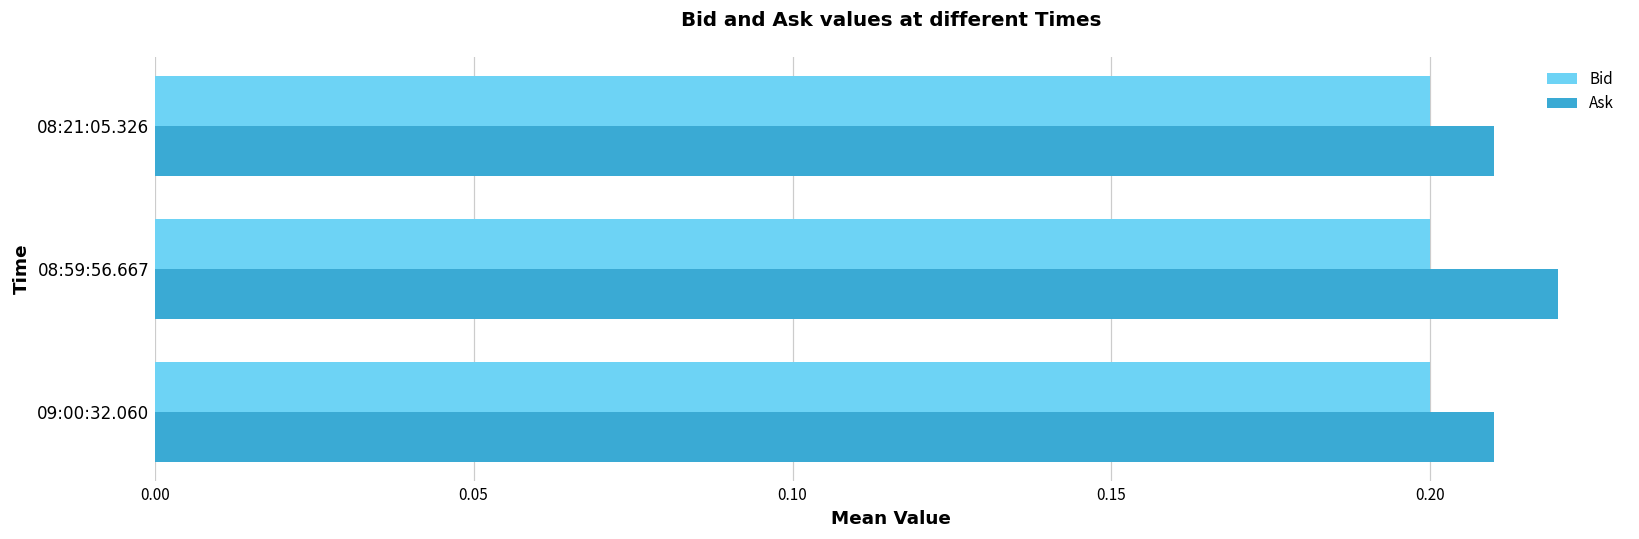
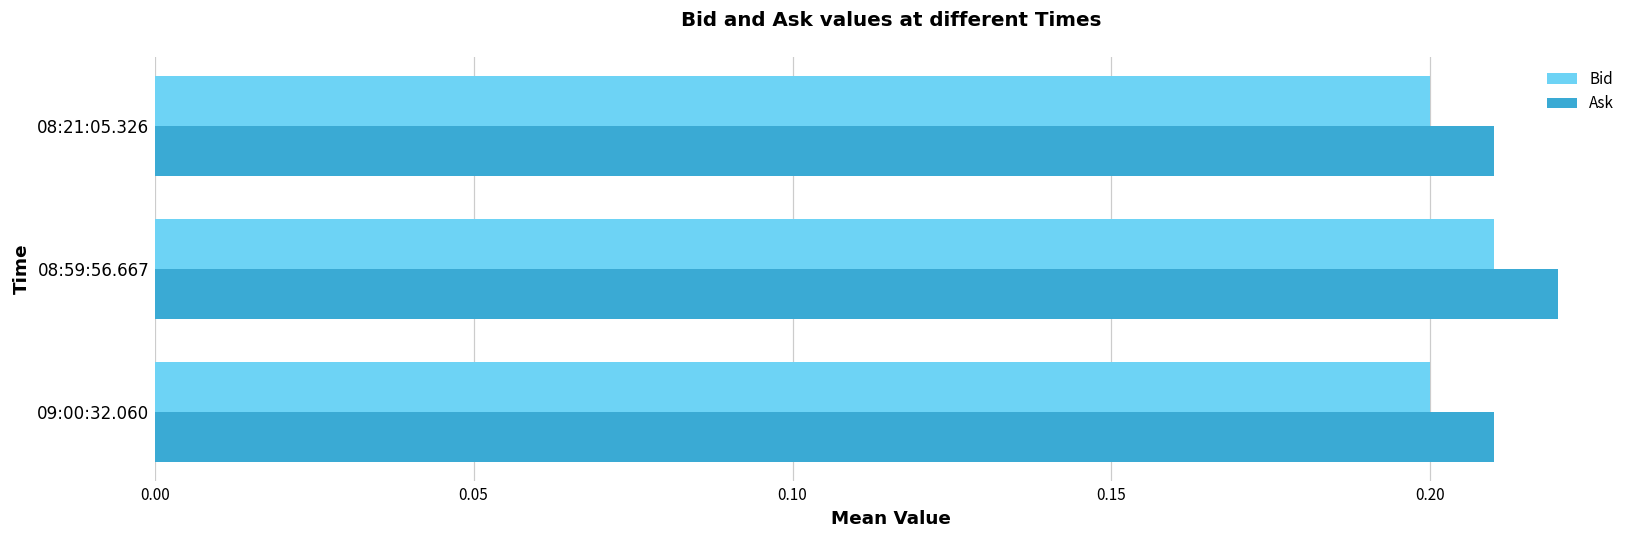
  {
    "Bid": {
      "08:21:05.326": 0.20,
-     "08:59:56.667": 0.20,
+     "08:59:56.667": 0.21,
      "09:00:32.060": 0.20
    },
    "Ask": {
      "08:21:05.326": 0.21,
      "08:59:56.667": 0.22,
      "09:00:32.060": 0.21
    }
  }
